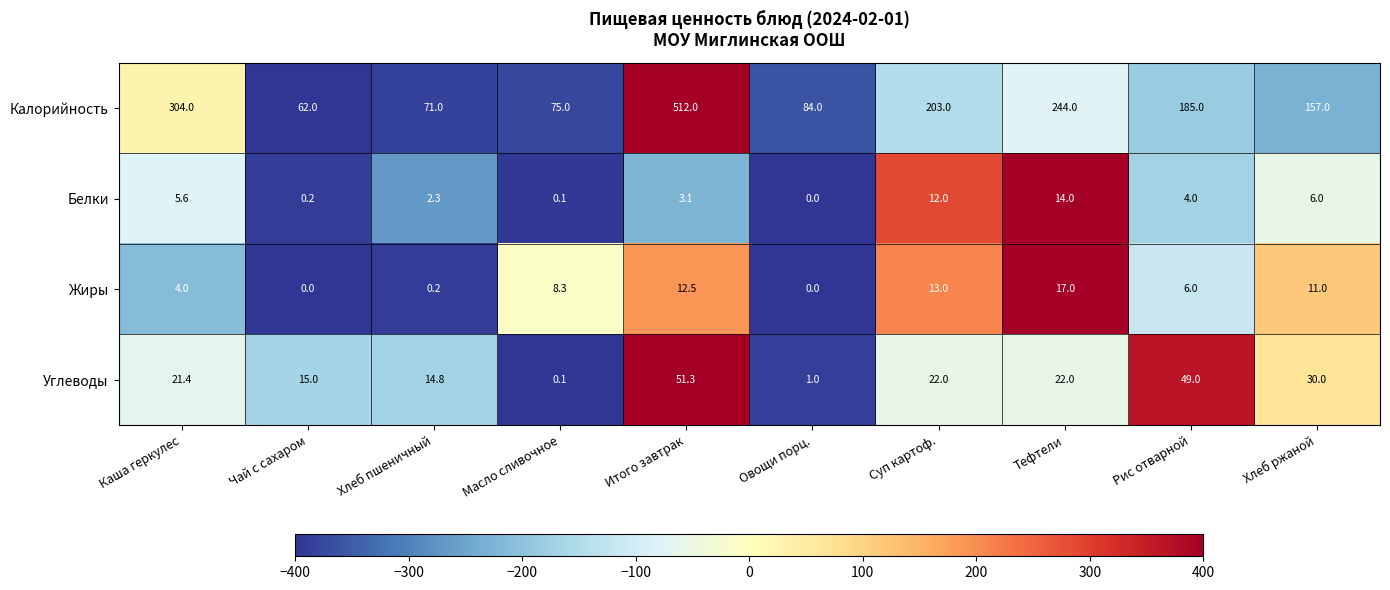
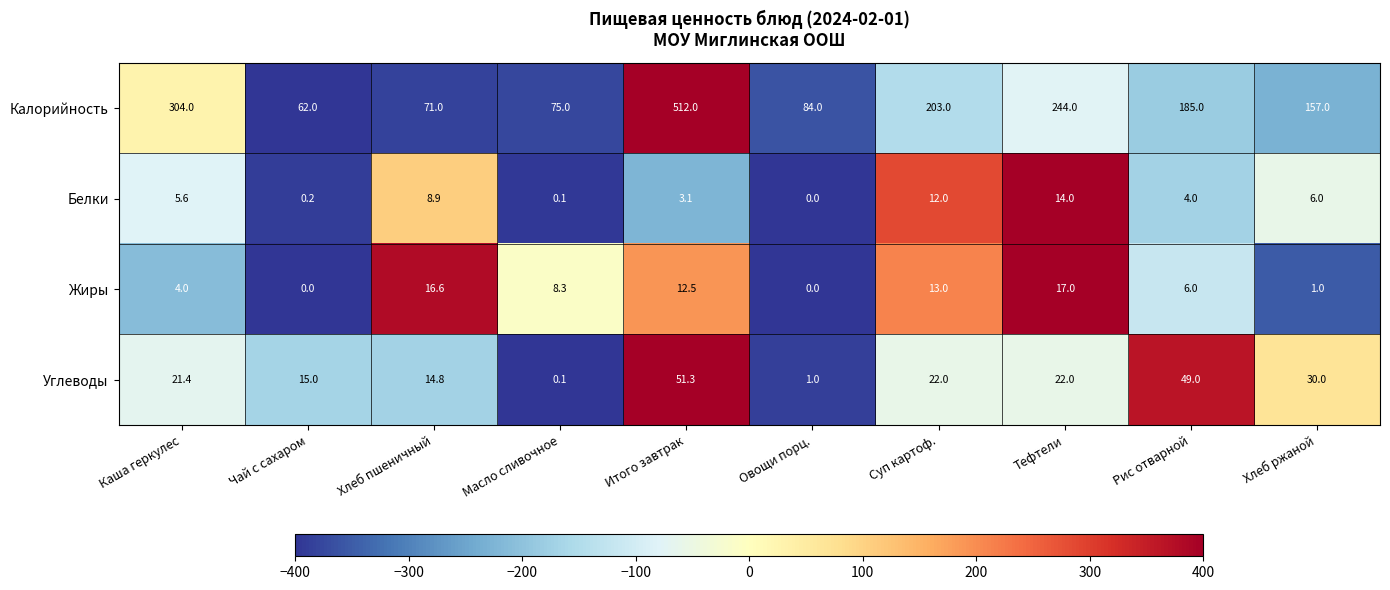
  {
    "Калорийность": {
      "Каша геркулес": 304.0,
      "Чай с сахаром": 62.0,
      "Хлеб пшеничный": 71.0,
      "Масло сливочное": 75.0,
      "Итого завтрак": 512.0,
      "Овощи порц.": 84.0,
      "Суп картоф.": 203.0,
      "Тефтели": 244.0,
      "Рис отварной": 185.0,
      "Хлеб ржаной": 157.0
    },
    "Белки": {
      "Каша геркулес": 5.6,
      "Чай с сахаром": 0.2,
-     "Хлеб пшеничный": 2.3,
+     "Хлеб пшеничный": 8.9,
      "Масло сливочное": 0.1,
      "Итого завтрак": 3.1,
      "Овощи порц.": 0.0,
      "Суп картоф.": 12.0,
      "Тефтели": 14.0,
      "Рис отварной": 4.0,
      "Хлеб ржаной": 6.0
    },
    "Жиры": {
      "Каша геркулес": 4.0,
      "Чай с сахаром": 0.0,
-     "Хлеб пшеничный": 0.2,
+     "Хлеб пшеничный": 16.6,
      "Масло сливочное": 8.3,
      "Итого завтрак": 12.5,
      "Овощи порц.": 0.0,
      "Суп картоф.": 13.0,
      "Тефтели": 17.0,
      "Рис отварной": 6.0,
-     "Хлеб ржаной": 11.0
+     "Хлеб ржаной": 1.0
    },
    "Углеводы": {
      "Каша геркулес": 21.4,
      "Чай с сахаром": 15.0,
      "Хлеб пшеничный": 14.8,
      "Масло сливочное": 0.1,
      "Итого завтрак": 51.3,
      "Овощи порц.": 1.0,
      "Суп картоф.": 22.0,
      "Тефтели": 22.0,
      "Рис отварной": 49.0,
      "Хлеб ржаной": 30.0
    }
  }
